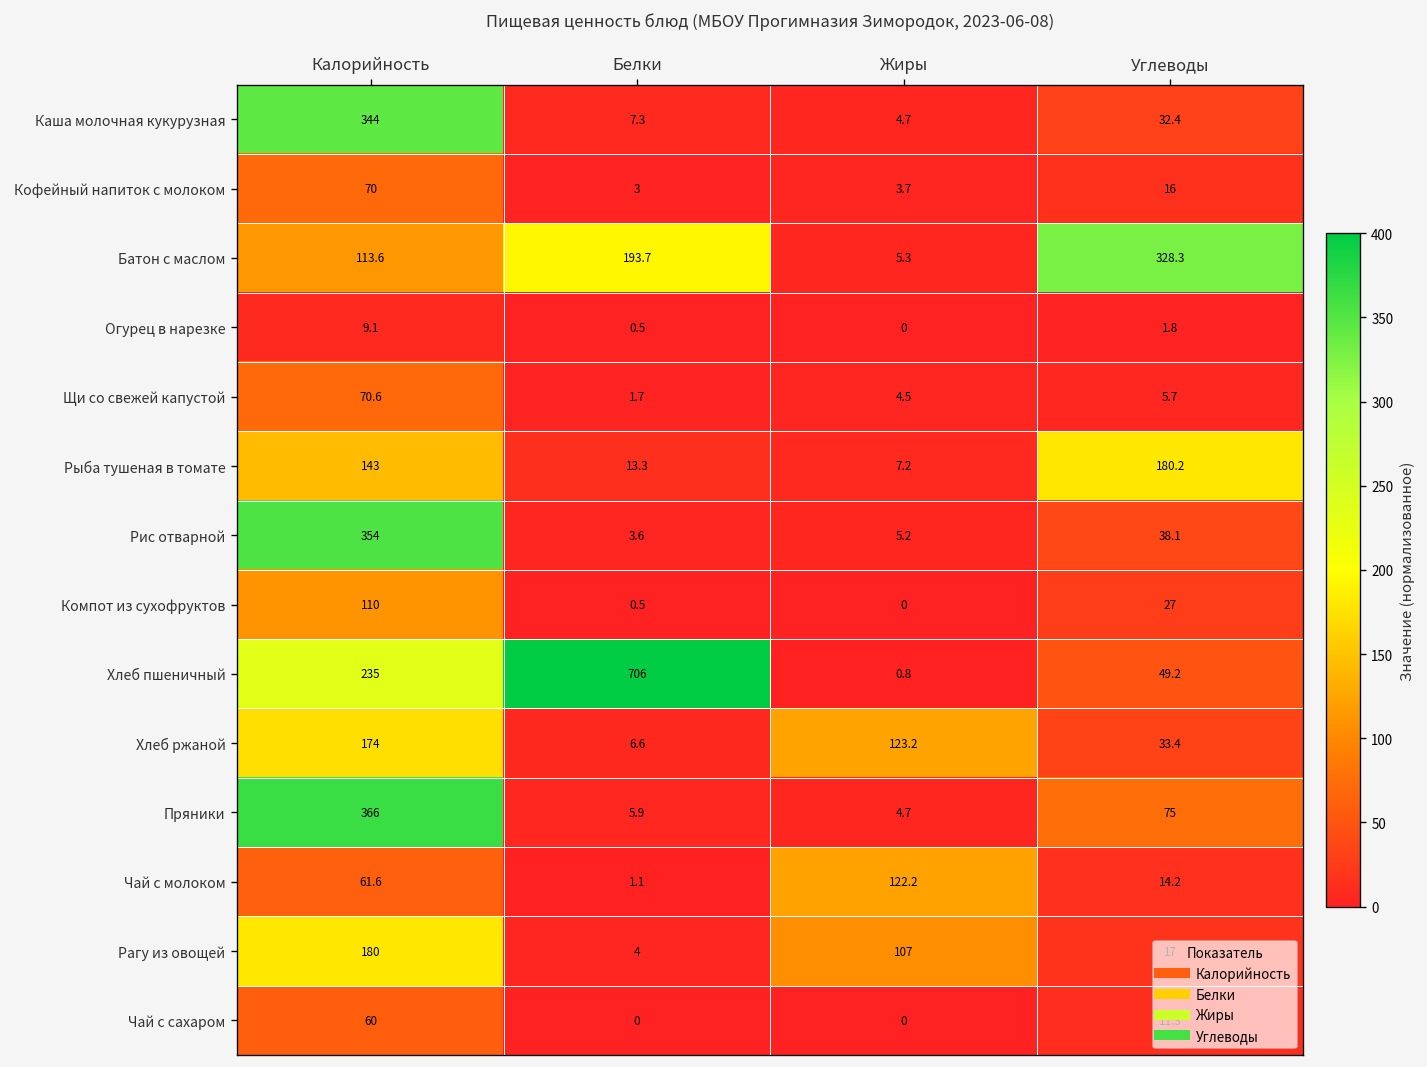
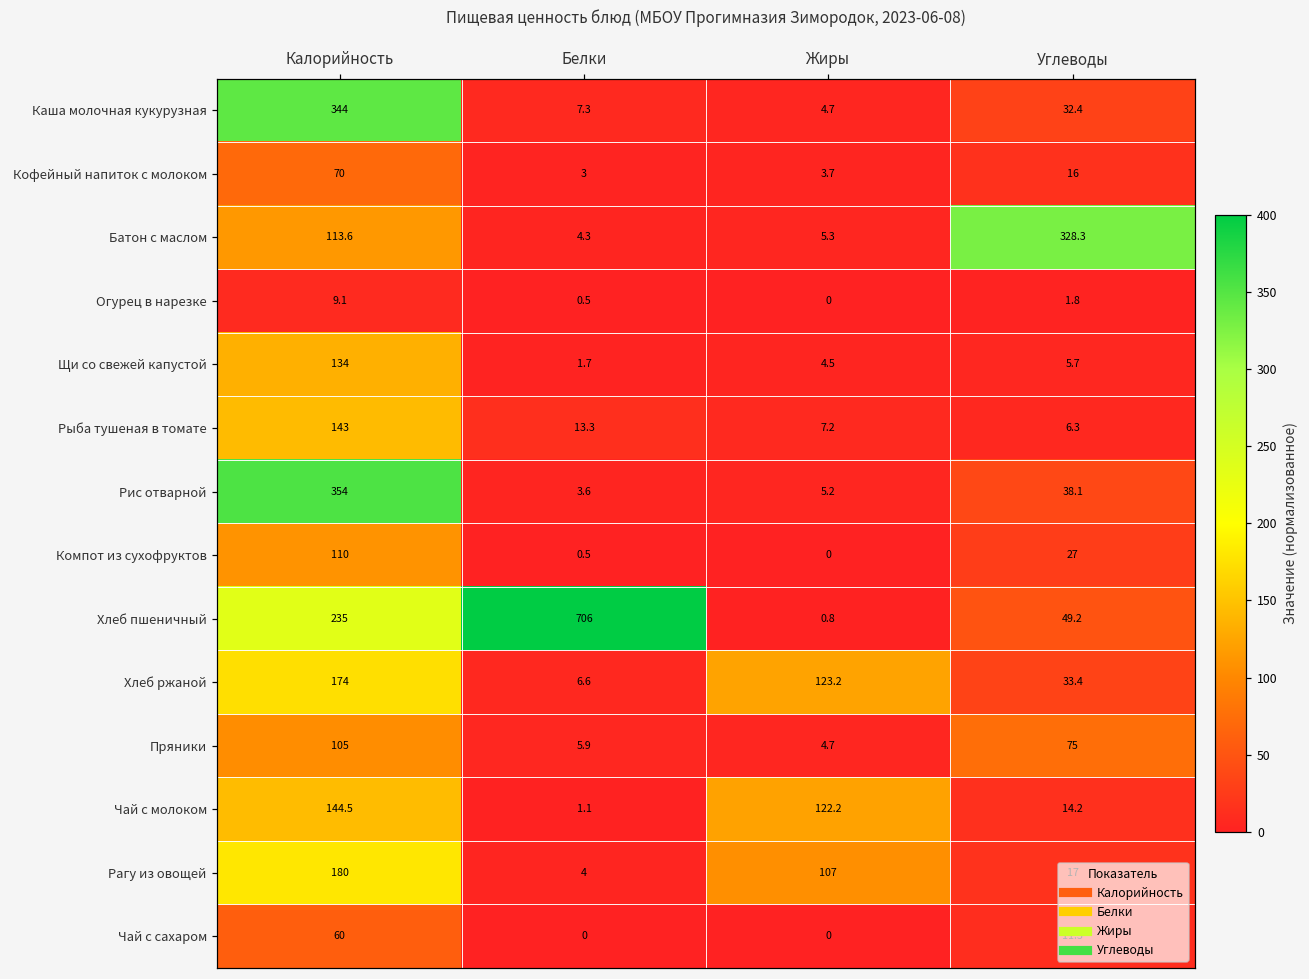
  {
    "Каша молочная кукурузная": {
      "Калорийность": 344,
      "Белки": 7.3,
      "Жиры": 4.7,
      "Углеводы": 32.4
    },
    "Кофейный напиток с молоком": {
      "Калорийность": 70,
      "Белки": 3,
      "Жиры": 3.7,
      "Углеводы": 16
    },
    "Батон с маслом": {
      "Калорийность": 113.6,
-     "Белки": 193.7,
+     "Белки": 4.3,
      "Жиры": 5.3,
      "Углеводы": 328.3
    },
    "Огурец в нарезке": {
      "Калорийность": 9.1,
      "Белки": 0.5,
      "Жиры": 0,
      "Углеводы": 1.8
    },
    "Щи со свежей капустой": {
-     "Калорийность": 70.6,
+     "Калорийность": 134,
      "Белки": 1.7,
      "Жиры": 4.5,
      "Углеводы": 5.7
    },
    "Рыба тушеная в томате": {
      "Калорийность": 143,
      "Белки": 13.3,
      "Жиры": 7.2,
-     "Углеводы": 180.2
+     "Углеводы": 6.3
    },
    "Рис отварной": {
      "Калорийность": 354,
      "Белки": 3.6,
      "Жиры": 5.2,
      "Углеводы": 38.1
    },
    "Компот из сухофруктов": {
      "Калорийность": 110,
      "Белки": 0.5,
      "Жиры": 0,
      "Углеводы": 27
    },
    "Хлеб пшеничный": {
      "Калорийность": 235,
      "Белки": 706,
      "Жиры": 0.8,
      "Углеводы": 49.2
    },
    "Хлеб ржаной": {
      "Калорийность": 174,
      "Белки": 6.6,
      "Жиры": 123.2,
      "Углеводы": 33.4
    },
    "Пряники": {
-     "Калорийность": 366,
+     "Калорийность": 105,
      "Белки": 5.9,
      "Жиры": 4.7,
      "Углеводы": 75
    },
    "Чай с молоком": {
-     "Калорийность": 61.6,
+     "Калорийность": 144.5,
      "Белки": 1.1,
      "Жиры": 122.2,
      "Углеводы": 14.2
    },
    "Рагу из овощей": {
      "Калорийность": 180,
      "Белки": 4,
      "Жиры": 107
    },
    "Чай с сахаром": {
      "Калорийность": 60,
      "Белки": 0,
      "Жиры": 0
    }
  }
